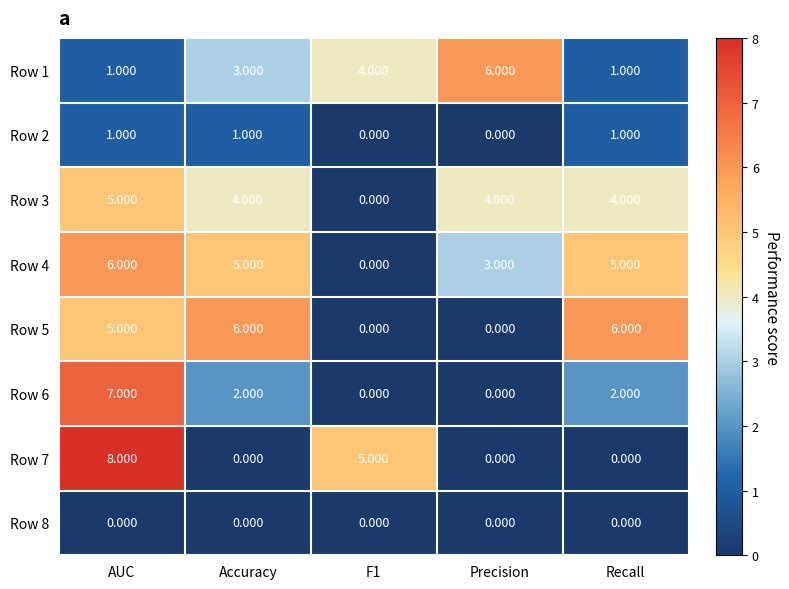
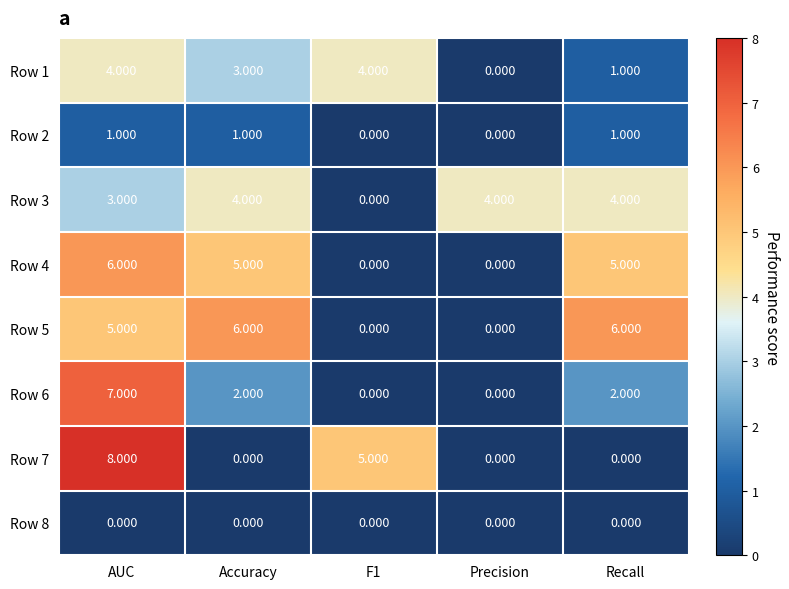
  {
    "Row 1": {
-     "AUC": 1.000,
+     "AUC": 4.000,
      "Accuracy": 3.000,
      "F1": 4.000,
-     "Precision": 6.000,
+     "Precision": 0.000,
      "Recall": 1.000
    },
    "Row 2": {
      "AUC": 1.000,
      "Accuracy": 1.000,
      "F1": 0.000,
      "Precision": 0.000,
      "Recall": 1.000
    },
    "Row 3": {
-     "AUC": 5.000,
+     "AUC": 3.000,
      "Accuracy": 4.000,
      "F1": 0.000,
      "Precision": 4.000,
      "Recall": 4.000
    },
    "Row 4": {
      "AUC": 6.000,
      "Accuracy": 5.000,
      "F1": 0.000,
-     "Precision": 3.000,
+     "Precision": 0.000,
      "Recall": 5.000
    },
    "Row 5": {
      "AUC": 5.000,
      "Accuracy": 6.000,
      "F1": 0.000,
      "Precision": 0.000,
      "Recall": 6.000
    },
    "Row 6": {
      "AUC": 7.000,
      "Accuracy": 2.000,
      "F1": 0.000,
      "Precision": 0.000,
      "Recall": 2.000
    },
    "Row 7": {
      "AUC": 8.000,
      "Accuracy": 0.000,
      "F1": 5.000,
      "Precision": 0.000,
      "Recall": 0.000
    },
    "Row 8": {
      "AUC": 0.000,
      "Accuracy": 0.000,
      "F1": 0.000,
      "Precision": 0.000,
      "Recall": 0.000
    }
  }
